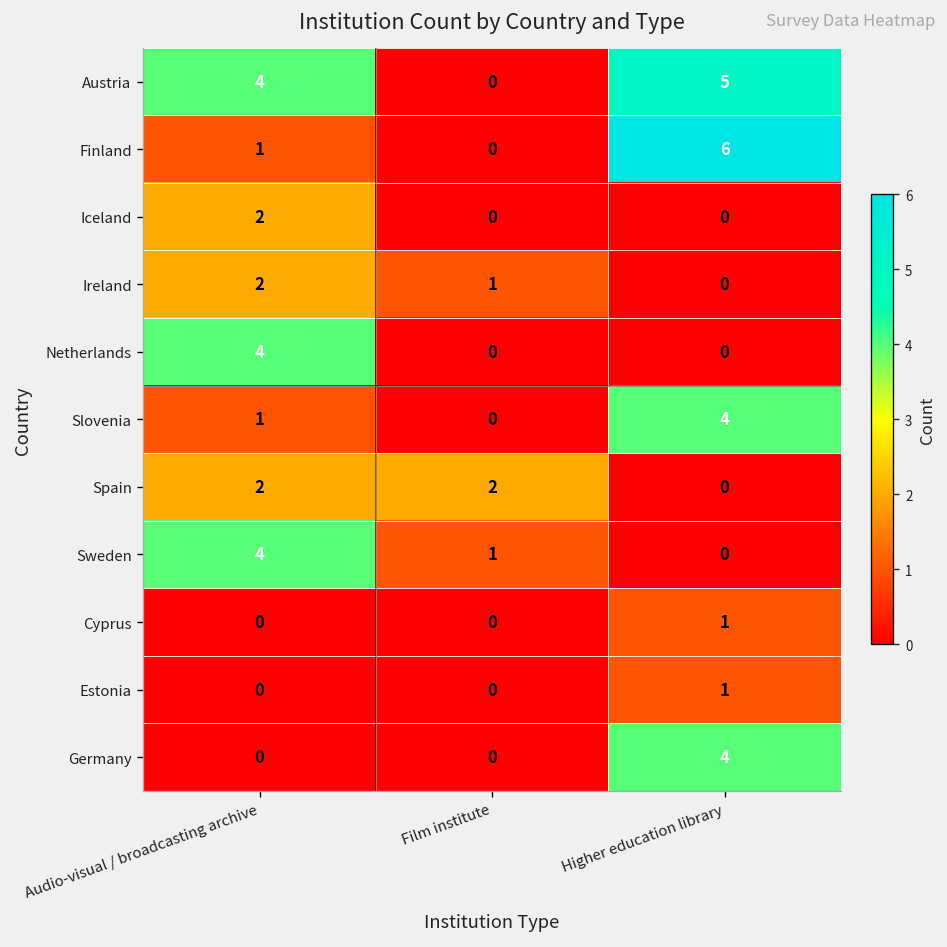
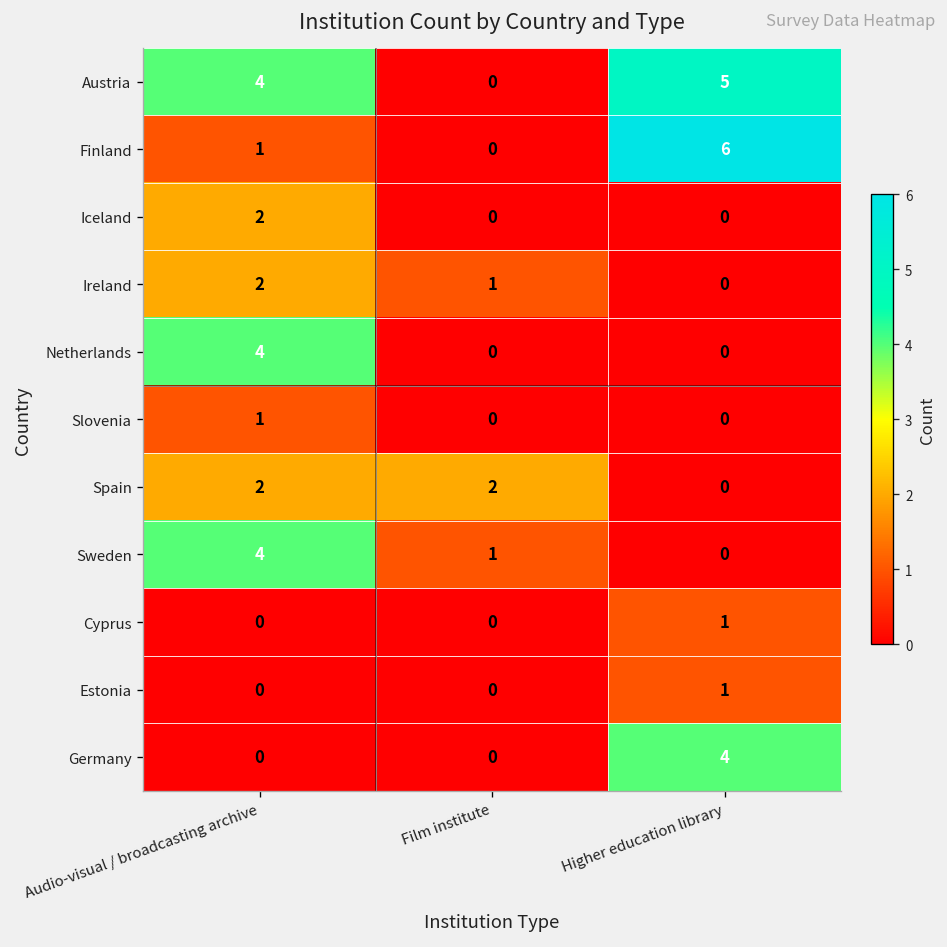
  {
    "Austria": {
      "Audio-visual / broadcasting archive": 4,
      "Film institute": 0,
      "Higher education library": 5
    },
    "Finland": {
      "Audio-visual / broadcasting archive": 1,
      "Film institute": 0,
      "Higher education library": 6
    },
    "Iceland": {
      "Audio-visual / broadcasting archive": 2,
      "Film institute": 0,
      "Higher education library": 0
    },
    "Ireland": {
      "Audio-visual / broadcasting archive": 2,
      "Film institute": 1,
      "Higher education library": 0
    },
    "Netherlands": {
      "Audio-visual / broadcasting archive": 4,
      "Film institute": 0,
      "Higher education library": 0
    },
    "Slovenia": {
      "Audio-visual / broadcasting archive": 1,
      "Film institute": 0,
-     "Higher education library": 4
+     "Higher education library": 0
    },
    "Spain": {
      "Audio-visual / broadcasting archive": 2,
      "Film institute": 2,
      "Higher education library": 0
    },
    "Sweden": {
      "Audio-visual / broadcasting archive": 4,
      "Film institute": 1,
      "Higher education library": 0
    },
    "Cyprus": {
      "Audio-visual / broadcasting archive": 0,
      "Film institute": 0,
      "Higher education library": 1
    },
    "Estonia": {
      "Audio-visual / broadcasting archive": 0,
      "Film institute": 0,
      "Higher education library": 1
    },
    "Germany": {
      "Audio-visual / broadcasting archive": 0,
      "Film institute": 0,
      "Higher education library": 4
    }
  }
